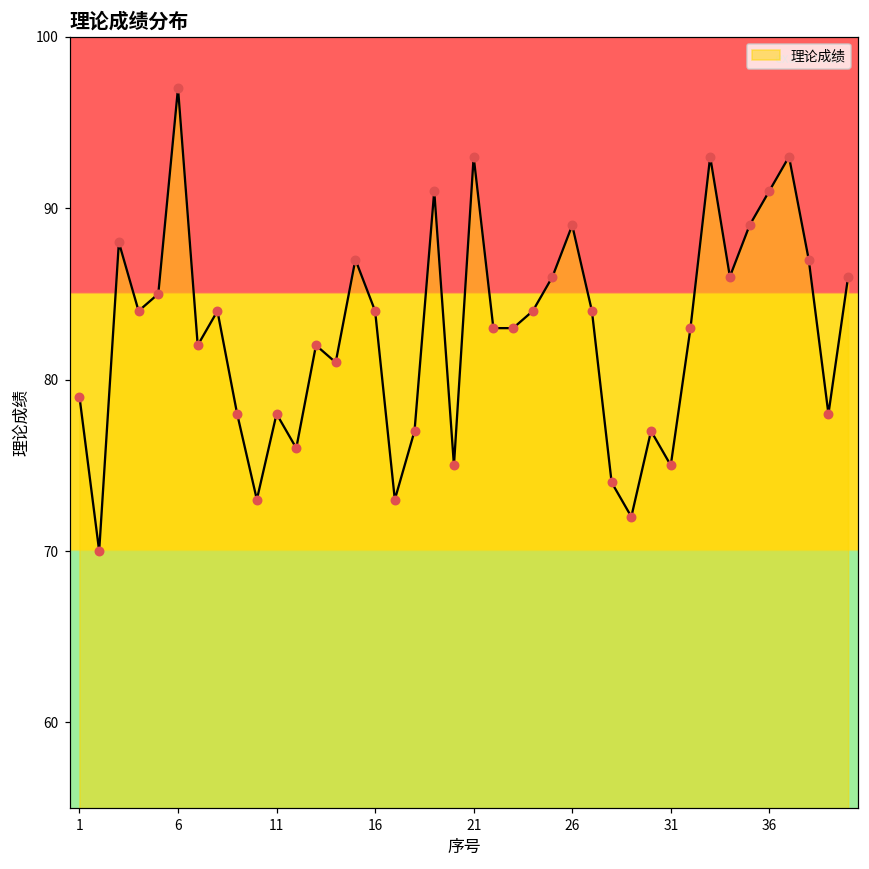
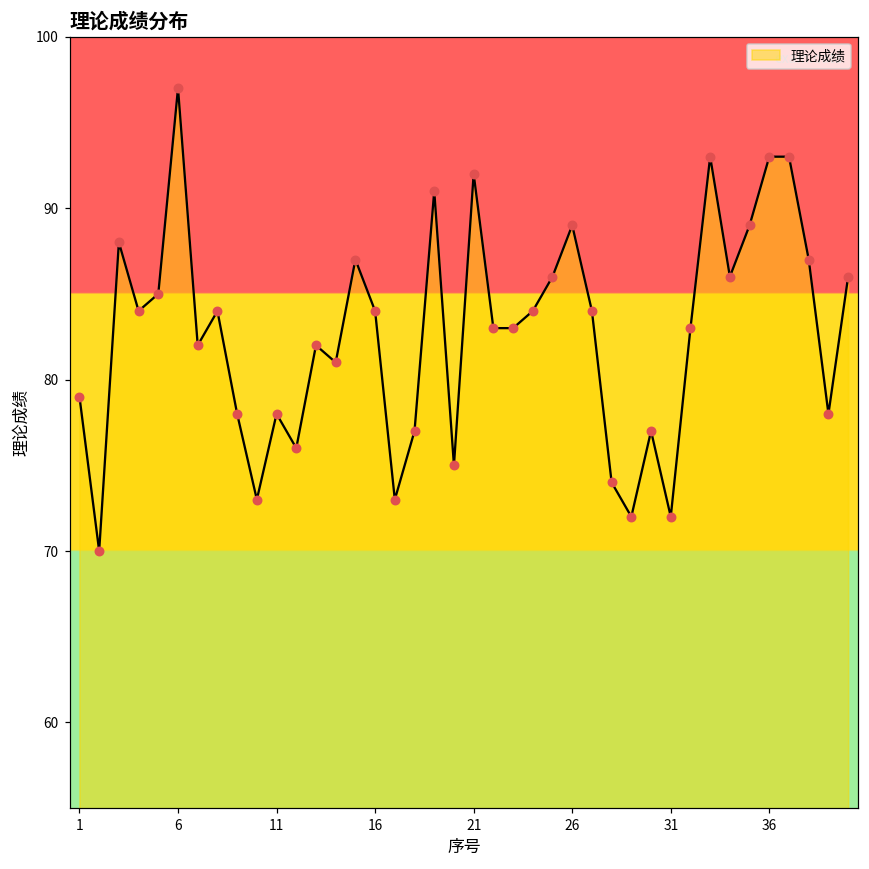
  {
    "1": 79,
    "6": 97,
    "11": 78,
    "16": 84,
-   "21": 93,
+   "21": 92,
    "26": 89,
-   "31": 75,
-   "36": 91
+   "31": 72,
+   "36": 93
  }
